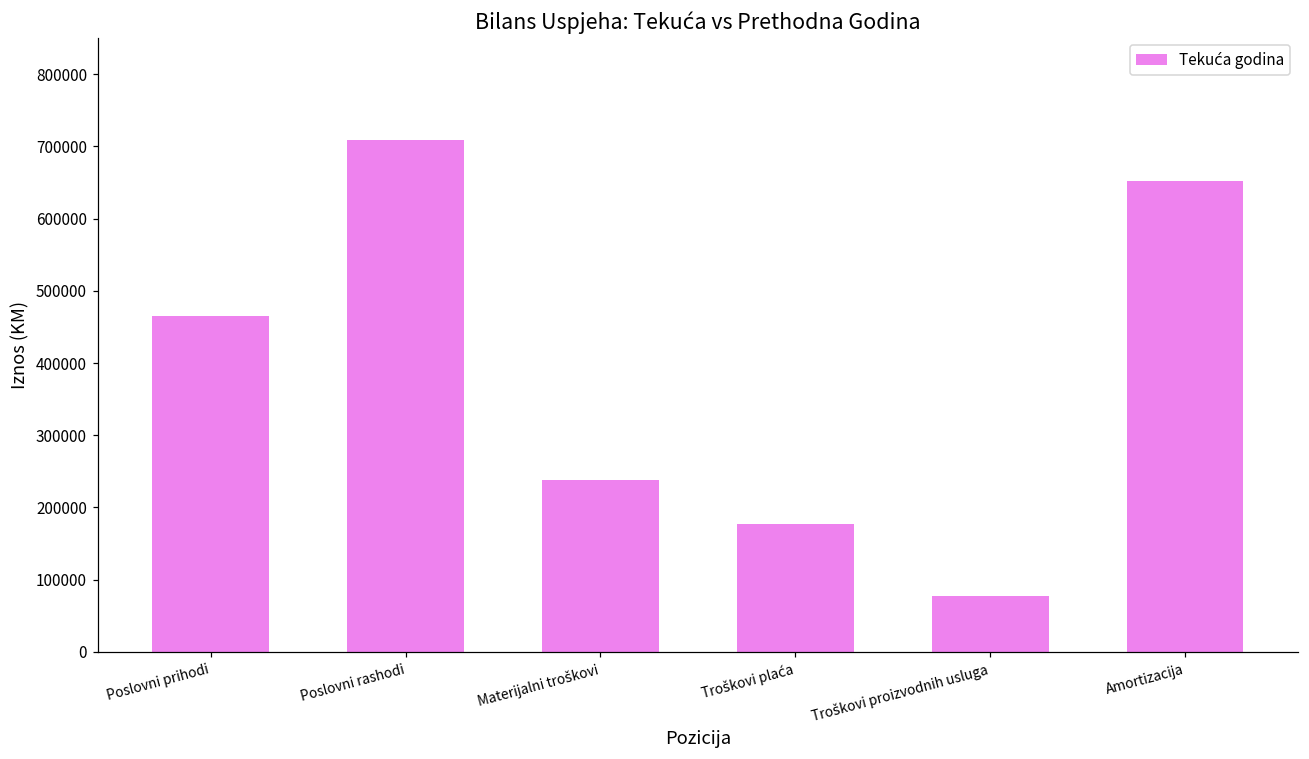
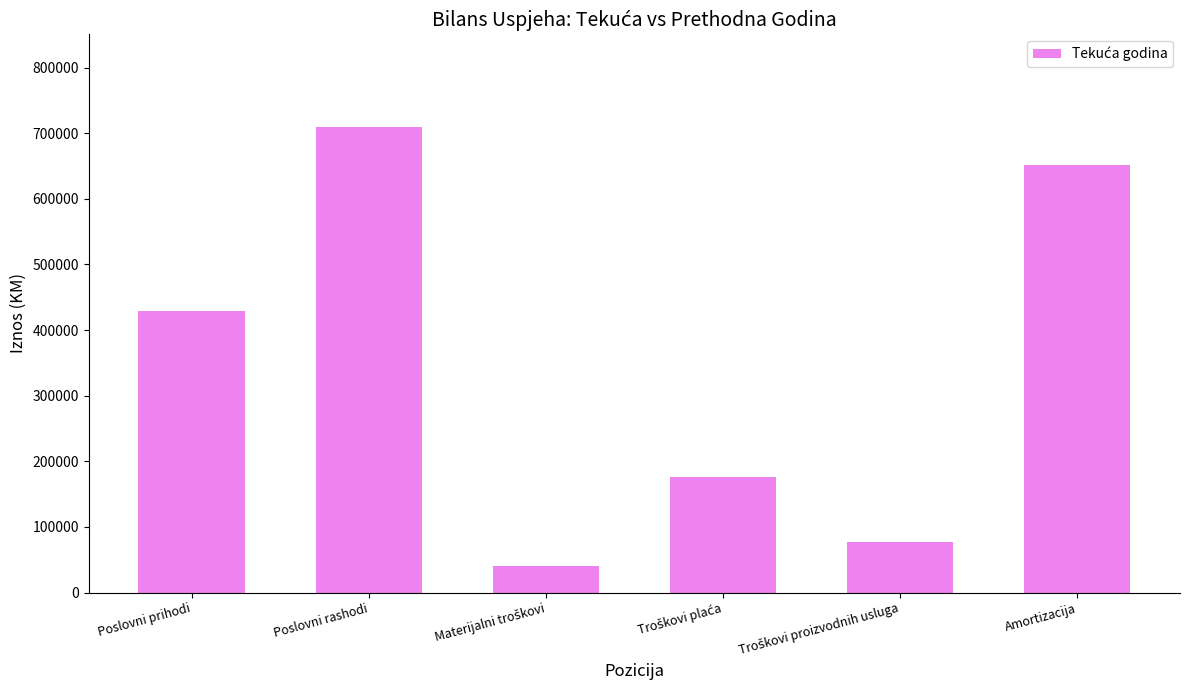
  {
-   "Poslovni prihodi": 460000,
+   "Poslovni prihodi": 430000,
    "Poslovni rashodi": 710000,
-   "Materijalni troškovi": 240000,
+   "Materijalni troškovi": 40000,
    "Troškovi plaća": 180000,
    "Troškovi proizvodnih usluga": 80000,
    "Amortizacija": 650000
  }
